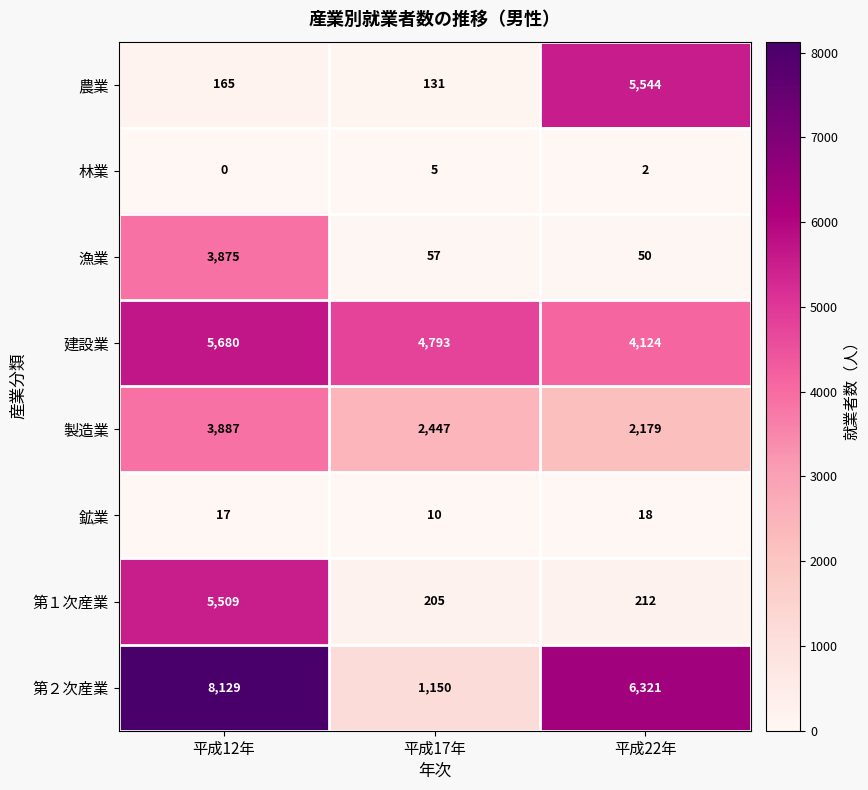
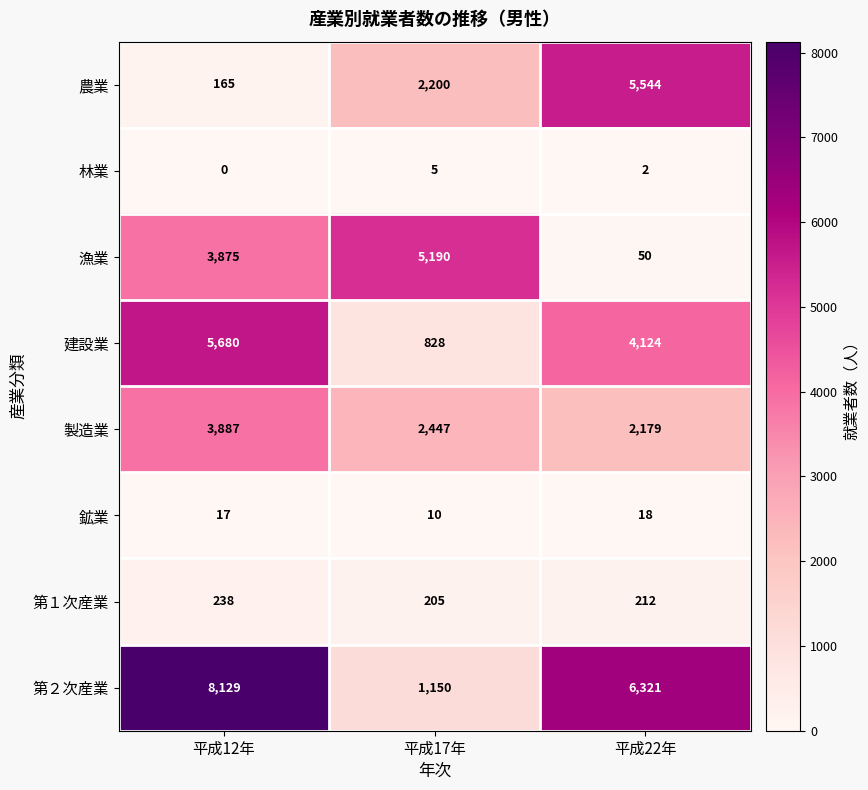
  {
    "農業": {
      "平成12年": "165",
-     "平成17年": "131",
+     "平成17年": "2,200",
      "平成22年": "5,544"
    },
    "林業": {
      "平成12年": "0",
      "平成17年": "5",
      "平成22年": "2"
    },
    "漁業": {
      "平成12年": "3,875",
-     "平成17年": "57",
+     "平成17年": "5,190",
      "平成22年": "50"
    },
    "建設業": {
      "平成12年": "5,680",
-     "平成17年": "4,793",
+     "平成17年": "828",
      "平成22年": "4,124"
    },
    "製造業": {
      "平成12年": "3,887",
      "平成17年": "2,447",
      "平成22年": "2,179"
    },
    "鉱業": {
      "平成12年": "17",
      "平成17年": "10",
      "平成22年": "18"
    },
    "第１次産業": {
-     "平成12年": "5,509",
+     "平成12年": "238",
      "平成17年": "205",
      "平成22年": "212"
    },
    "第２次産業": {
      "平成12年": "8,129",
      "平成17年": "1,150",
      "平成22年": "6,321"
    }
  }
